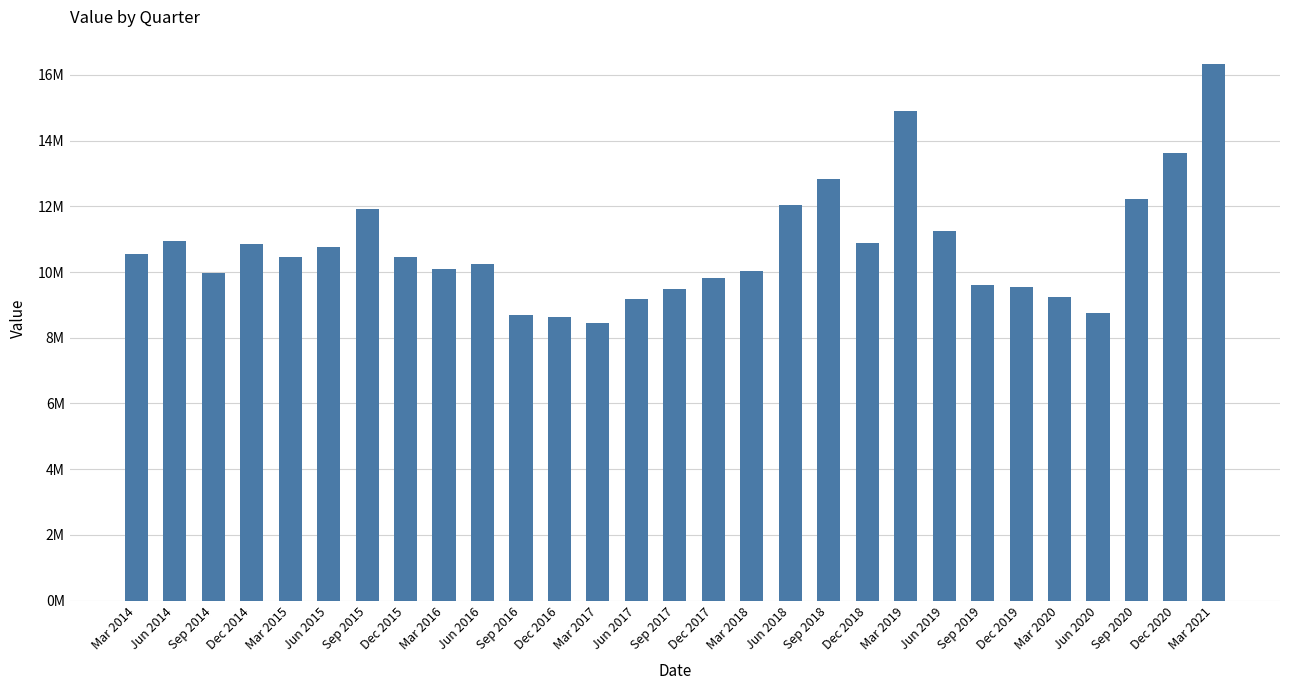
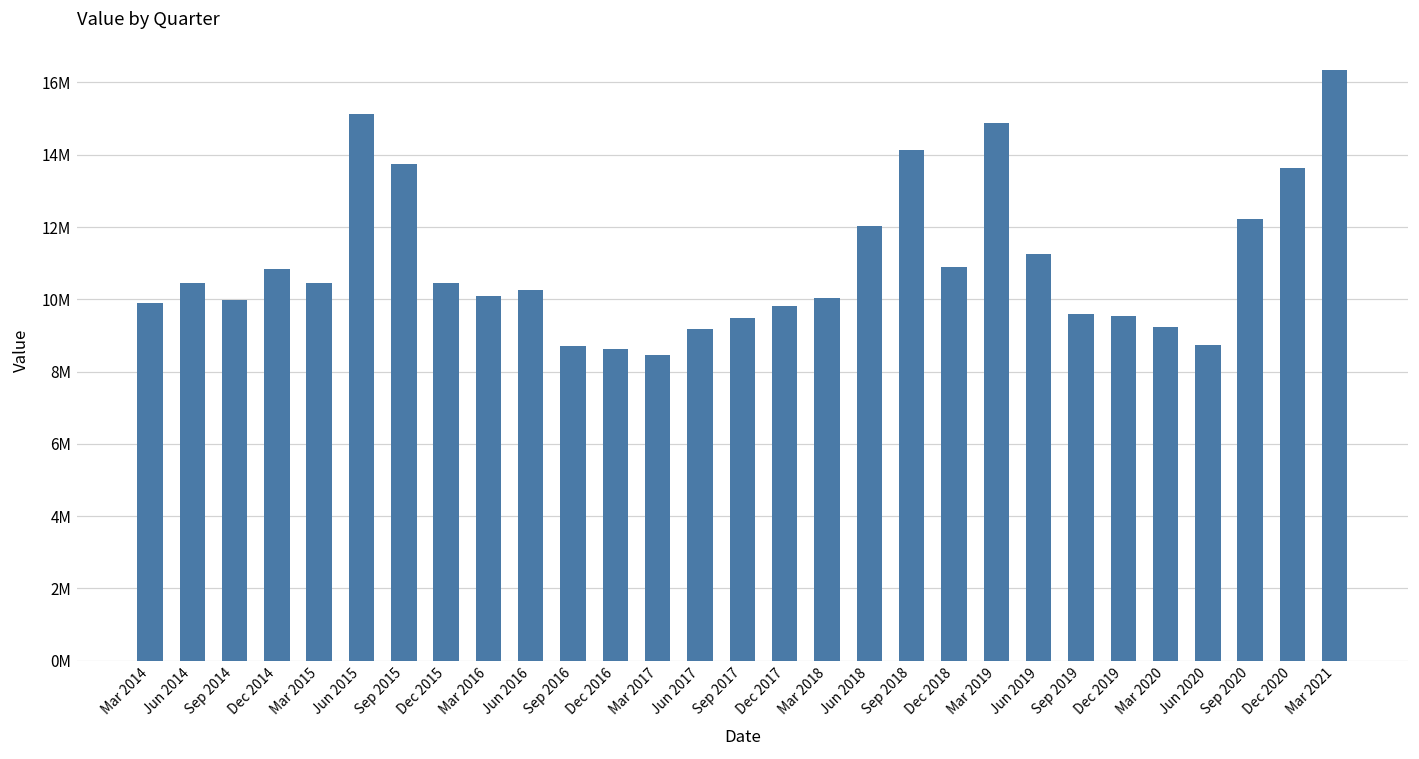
  {
-   "Mar 2014": 10600000,
-   "Jun 2014": 10900000,
+   "Mar 2014": 9900000,
+   "Jun 2014": 10400000,
    "Sep 2014": 10000000,
    "Dec 2014": 10800000,
    "Mar 2015": 10400000,
-   "Jun 2015": 10800000,
-   "Sep 2015": 11900000,
+   "Jun 2015": 15100000,
+   "Sep 2015": 13700000,
    "Dec 2015": 10400000,
    "Mar 2016": 10100000,
    "Jun 2016": 10200000,
    "Sep 2016": 8700000,
    "Dec 2016": 8600000,
    "Mar 2017": 8500000,
    "Jun 2017": 9200000,
    "Sep 2017": 9500000,
    "Dec 2017": 9800000,
    "Mar 2018": 10000000,
    "Jun 2018": 12000000,
-   "Sep 2018": 12800000,
+   "Sep 2018": 14100000,
    "Dec 2018": 10900000,
    "Mar 2019": 14900000,
    "Jun 2019": 11300000,
    "Sep 2019": 9600000,
    "Dec 2019": 9500000,
    "Mar 2020": 9200000,
    "Jun 2020": 8700000,
    "Sep 2020": 12200000,
    "Dec 2020": 13600000,
    "Mar 2021": 16300000
  }
